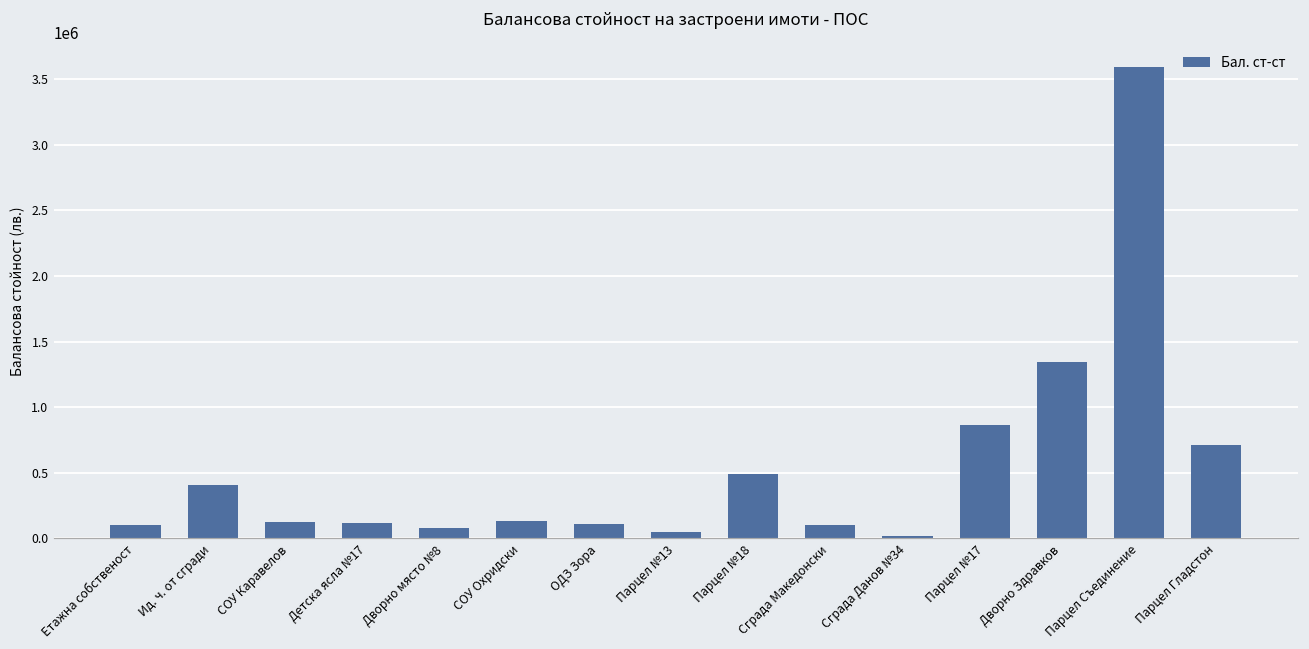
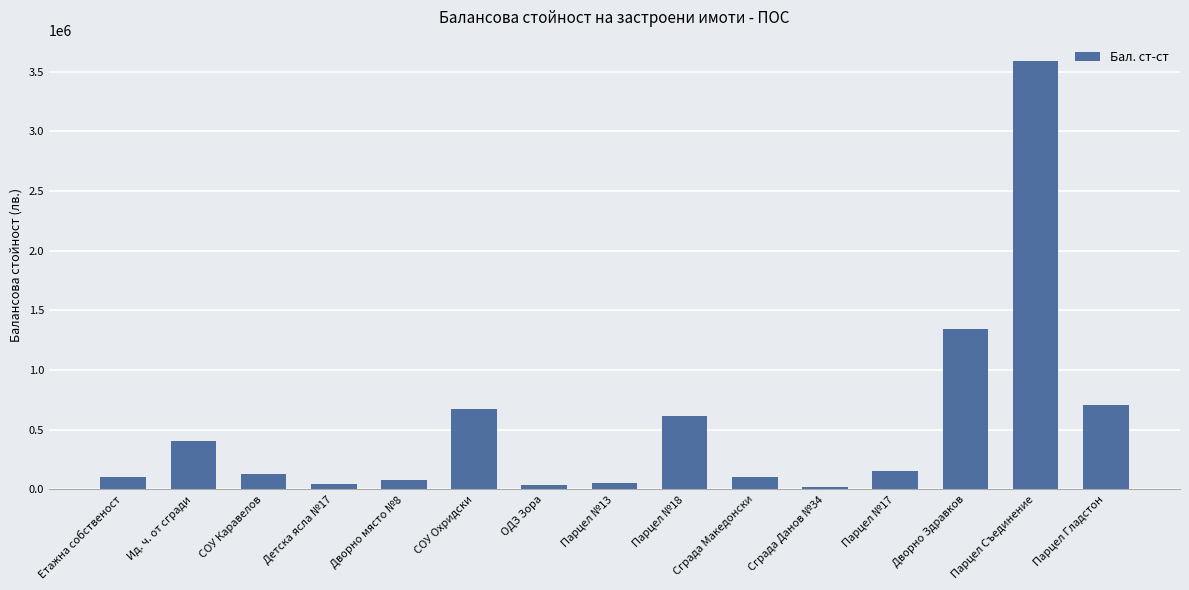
  {
    "Етажна собственост": 100000,
    "Ид. ч. от сгради": 410000,
    "СОУ Каравелов": 130000,
-   "Детска ясла №17": 120000,
+   "Детска ясла №17": 50000,
    "Дворно място №8": 80000,
-   "СОУ Охридски": 130000,
-   "ОДЗ Зора": 110000,
+   "СОУ Охридски": 670000,
+   "ОДЗ Зора": 40000,
    "Парцел №13": 50000,
-   "Парцел №18": 490000,
+   "Парцел №18": 610000,
    "Сграда Македонски": 100000,
-   "Парцел №17": 860000,
+   "Парцел №17": 160000,
    "Дворно Здравков": 1350000,
    "Парцел Съединение": 3590000,
    "Парцел Гладстон": 710000
  }
